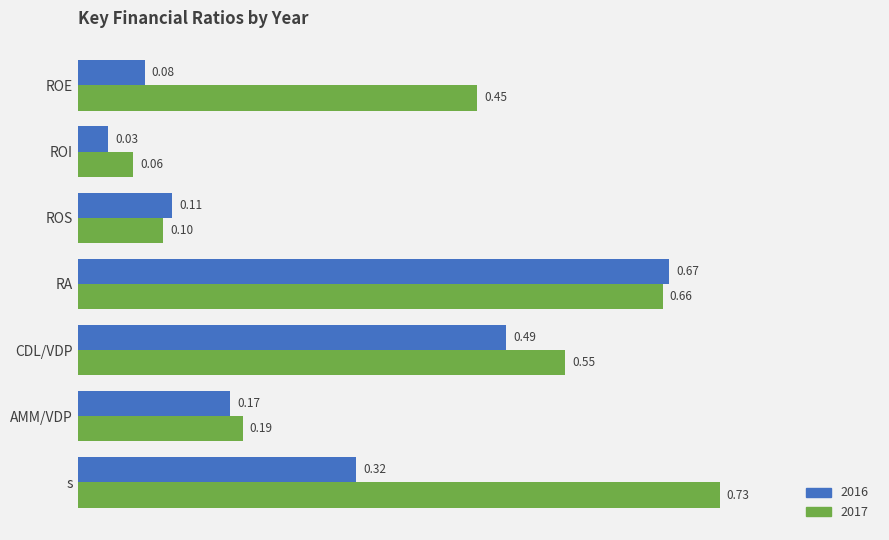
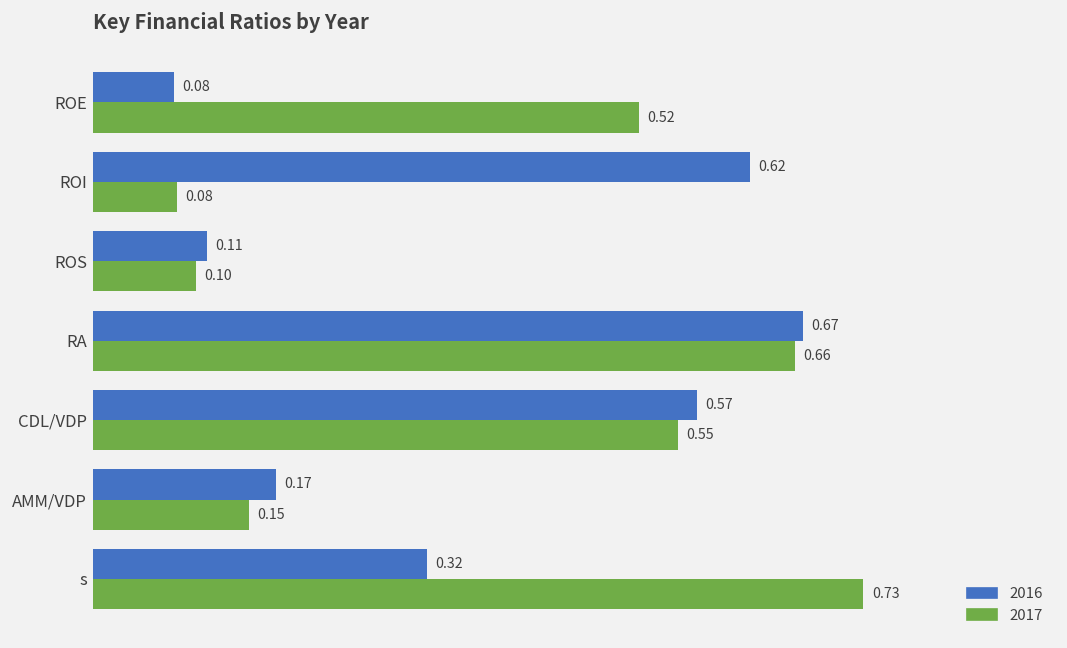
  {
    "2016": {
      "ROE": 0.08,
-     "ROI": 0.03,
+     "ROI": 0.62,
      "ROS": 0.11,
      "RA": 0.67,
-     "CDL/VDP": 0.49,
+     "CDL/VDP": 0.57,
      "AMM/VDP": 0.17,
      "s": 0.32
    },
    "2017": {
-     "ROE": 0.45,
-     "ROI": 0.06,
+     "ROE": 0.52,
+     "ROI": 0.08,
      "ROS": 0.10,
      "RA": 0.66,
      "CDL/VDP": 0.55,
-     "AMM/VDP": 0.19,
+     "AMM/VDP": 0.15,
      "s": 0.73
    }
  }
